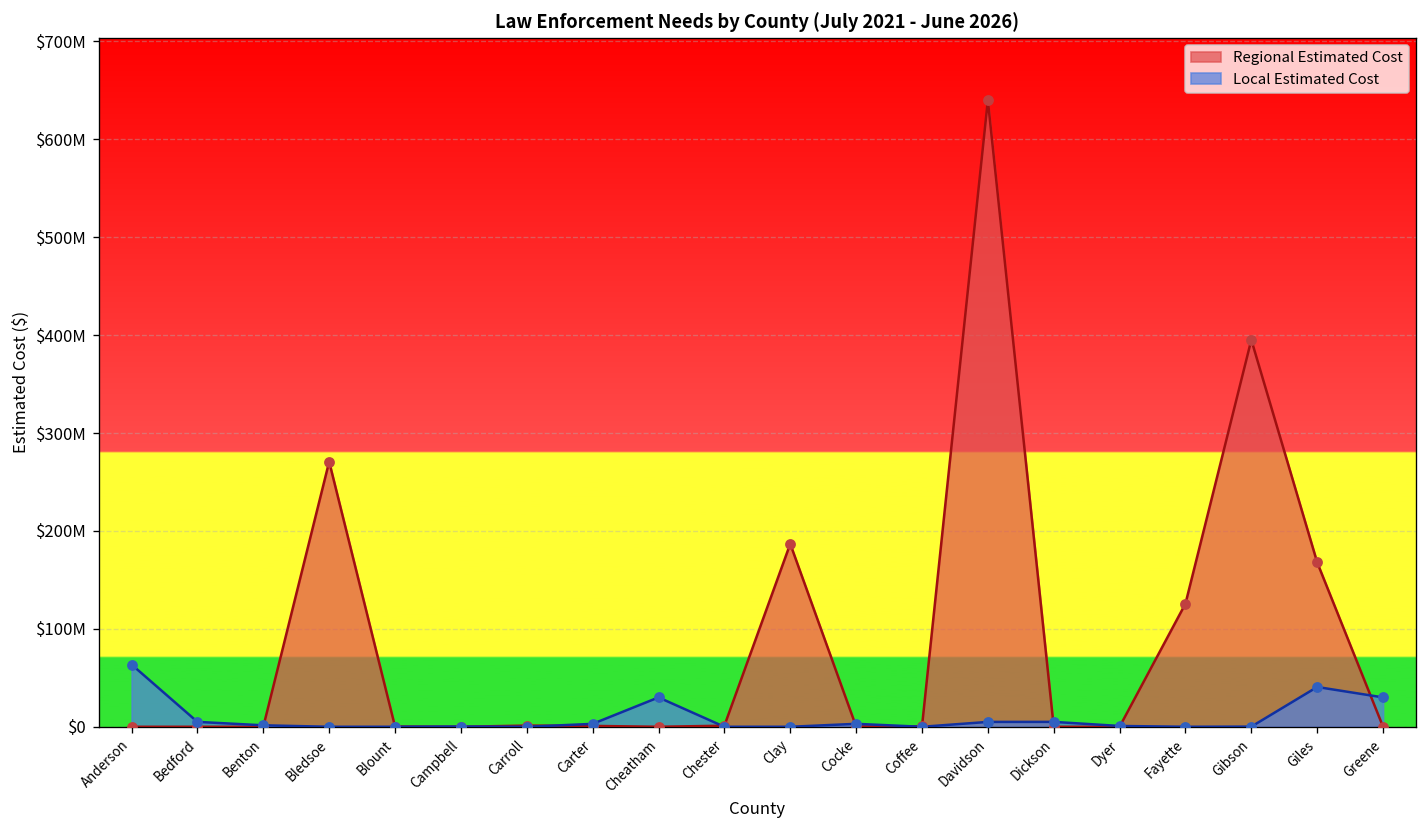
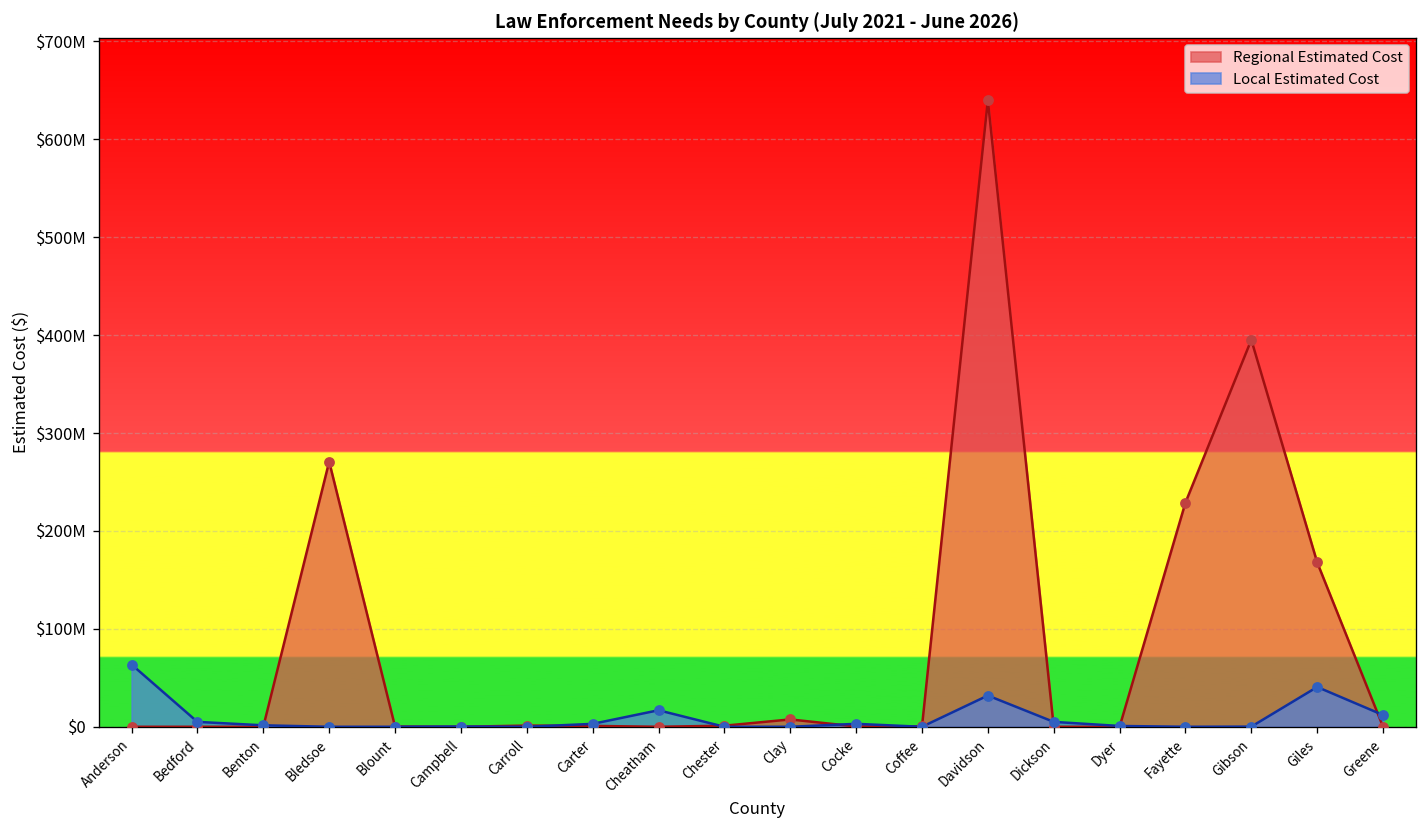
  {
    "Regional Estimated Cost": {
      "Anderson": "$0",
      "Bedford": "$0",
      "Bledsoe": "$270000000",
      "Cheatham": "$0",
-     "Clay": "$190000000",
+     "Clay": "$10000000",
      "Davidson": "$640000000",
      "Dickson": "$0",
-     "Fayette": "$130000000",
+     "Fayette": "$230000000",
      "Gibson": "$400000000",
      "Giles": "$170000000",
      "Greene": "$0"
    },
    "Local Estimated Cost": {
      "Anderson": "$60000000",
      "Bedford": "$10000000",
      "Bledsoe": "$0",
-     "Cheatham": "$30000000",
+     "Cheatham": "$20000000",
      "Clay": "$0",
-     "Davidson": "$0",
+     "Davidson": "$30000000",
      "Dickson": "$10000000",
      "Fayette": "$0",
      "Gibson": "$0",
      "Giles": "$40000000",
-     "Greene": "$30000000"
+     "Greene": "$10000000"
    }
  }
